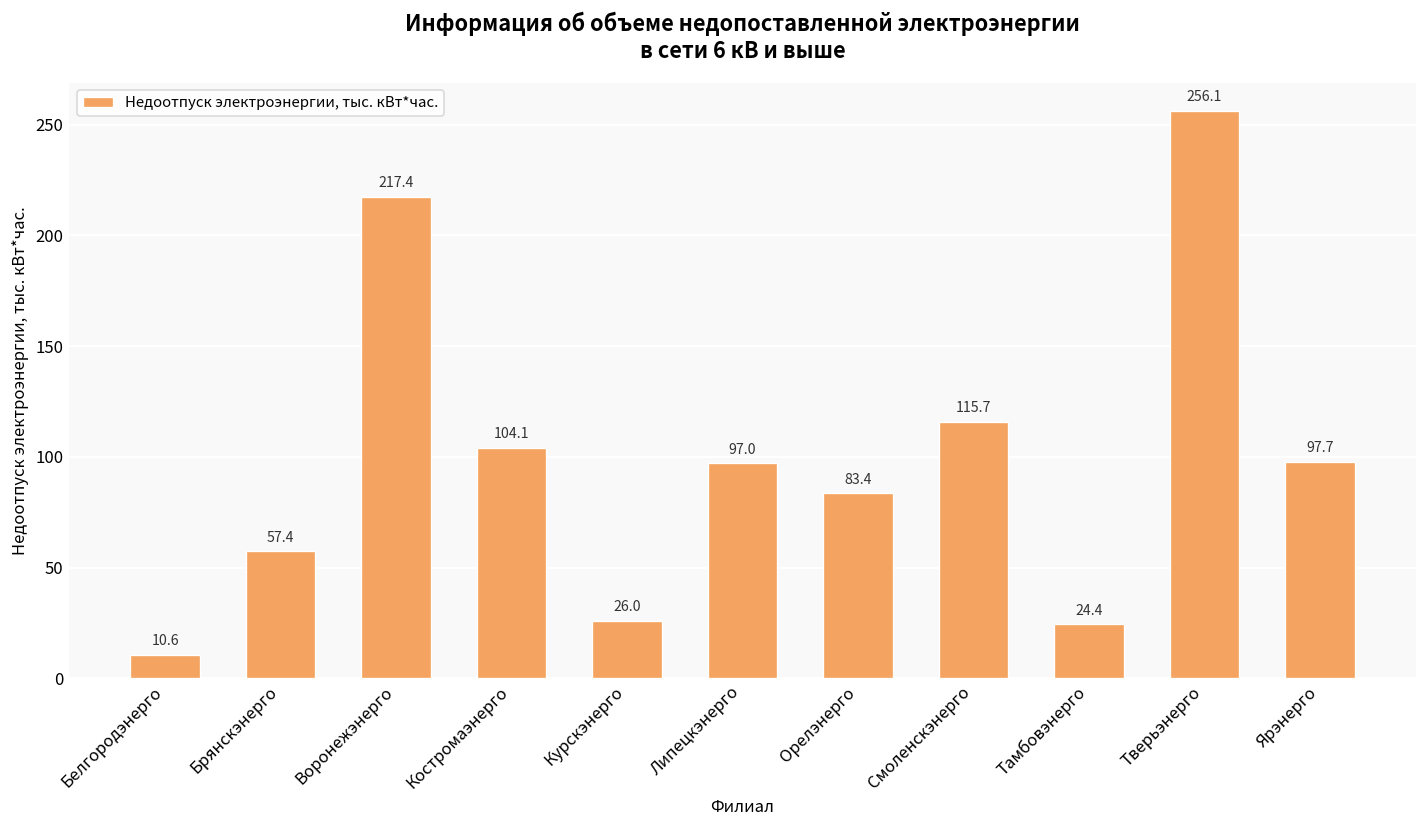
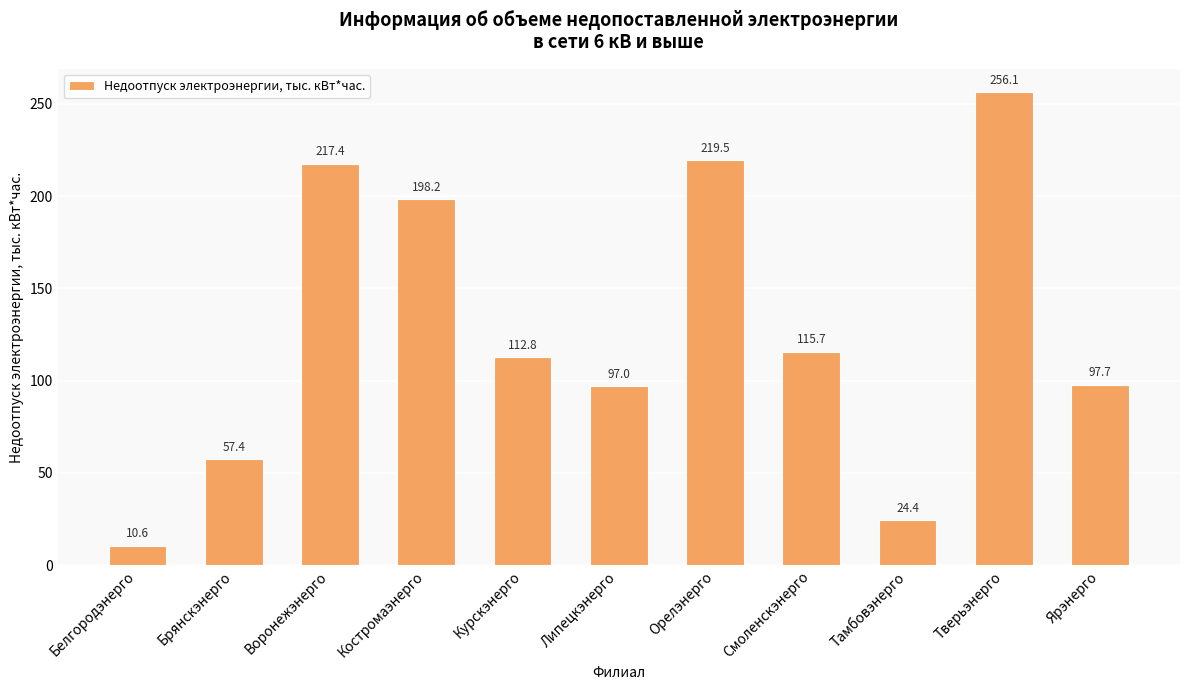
  {
    "Белгородэнерго": 10.6,
    "Брянскэнерго": 57.4,
    "Воронежэнерго": 217.4,
-   "Костромаэнерго": 104.1,
-   "Курскэнерго": 26.0,
+   "Костромаэнерго": 198.2,
+   "Курскэнерго": 112.8,
    "Липецкэнерго": 97.0,
-   "Орелэнерго": 83.4,
+   "Орелэнерго": 219.5,
    "Смоленскэнерго": 115.7,
    "Тамбовэнерго": 24.4,
    "Тверьэнерго": 256.1,
    "Ярэнерго": 97.7
  }
